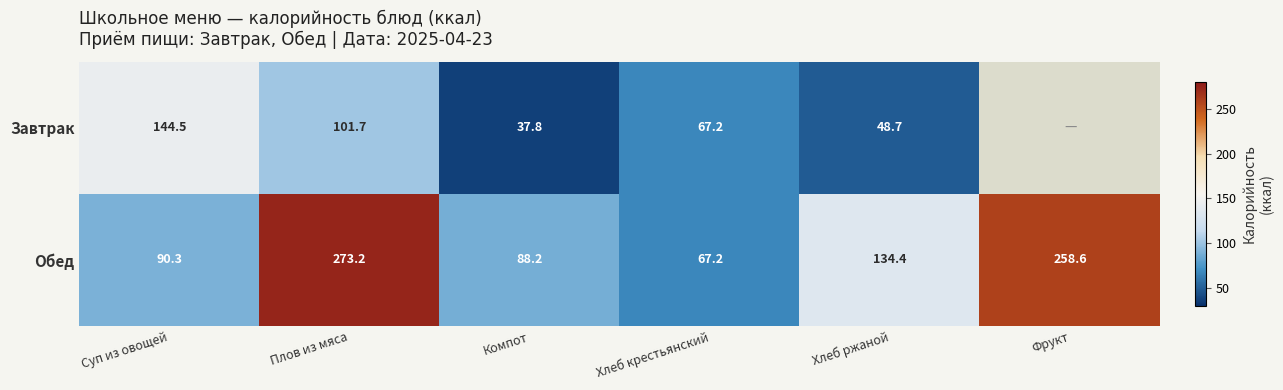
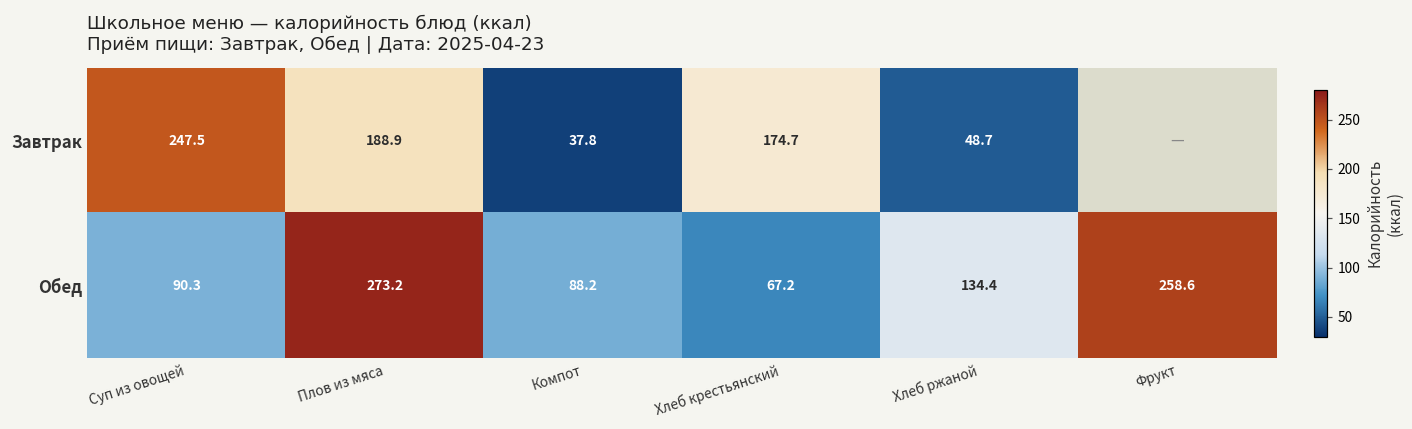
  {
    "Завтрак": {
-     "Суп из овощей": 144.5,
-     "Плов из мяса": 101.7,
+     "Суп из овощей": 247.5,
+     "Плов из мяса": 188.9,
      "Компот": 37.8,
-     "Хлеб крестьянский": 67.2,
+     "Хлеб крестьянский": 174.7,
      "Хлеб ржаной": 48.7
    },
    "Обед": {
      "Суп из овощей": 90.3,
      "Плов из мяса": 273.2,
      "Компот": 88.2,
      "Хлеб крестьянский": 67.2,
      "Хлеб ржаной": 134.4,
      "Фрукт": 258.6
    }
  }
